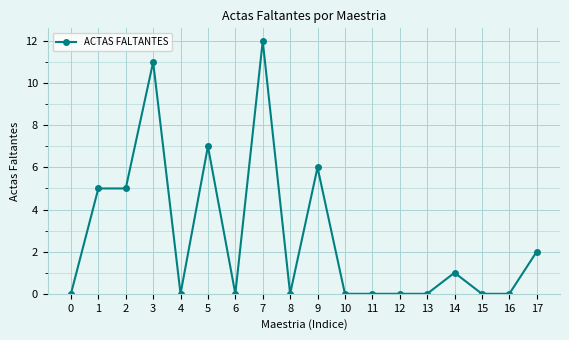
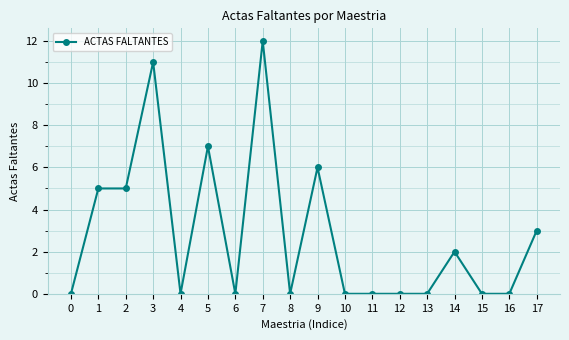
  {
    "0": 0,
    "1": 5,
    "2": 5,
    "3": 11,
    "4": 0,
    "5": 7,
    "6": 0,
    "7": 12,
    "8": 0,
    "9": 6,
    "10": 0,
    "11": 0,
    "12": 0,
    "13": 0,
-   "14": 1,
+   "14": 2,
    "15": 0,
    "16": 0,
-   "17": 2
+   "17": 3
  }
